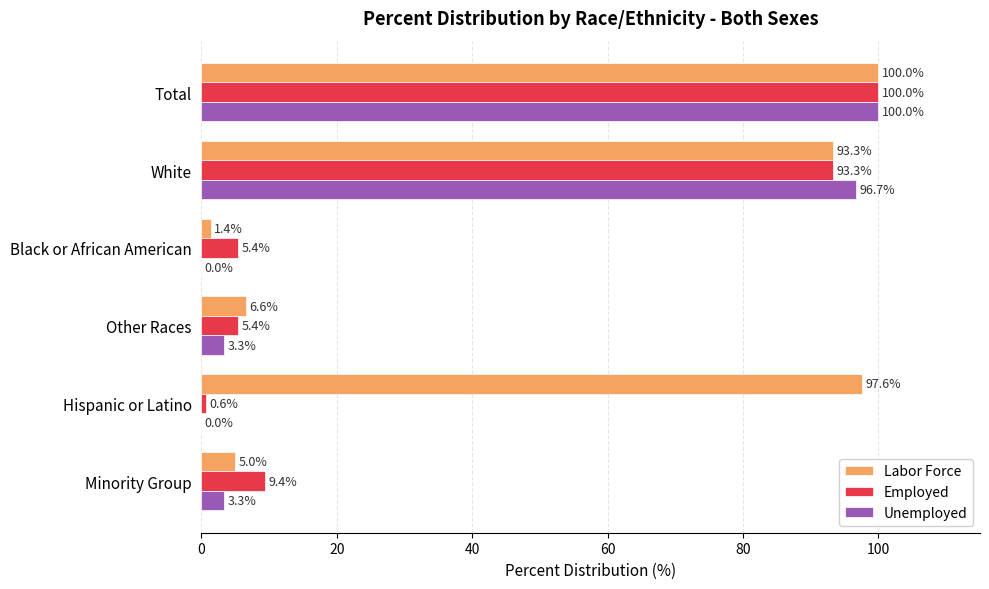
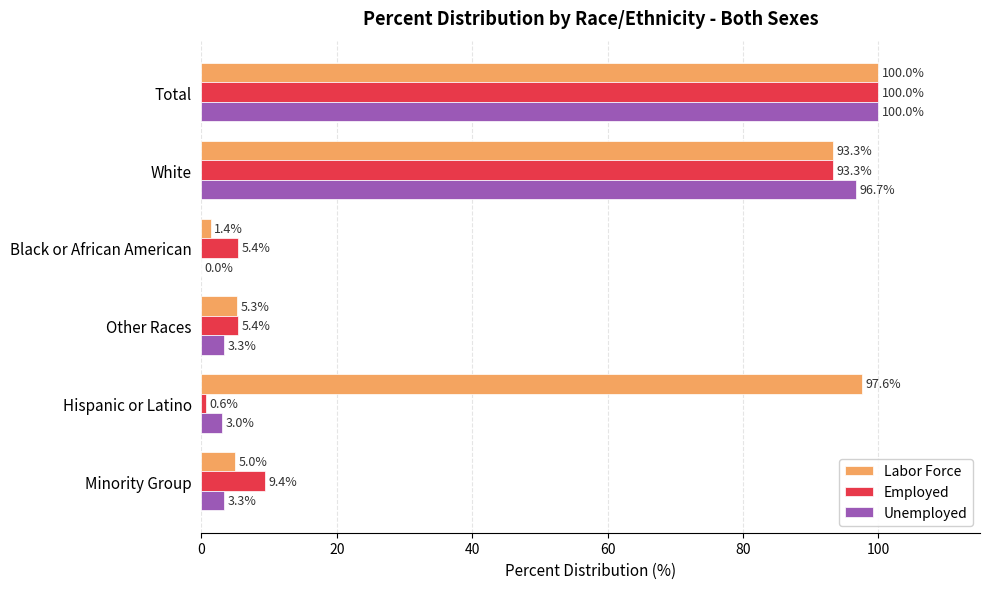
  {
    "Labor Force": {
      "Total": "100.0%",
      "White": "93.3%",
      "Black or African American": "1.4%",
-     "Other Races": "6.6%",
+     "Other Races": "5.3%",
      "Hispanic or Latino": "97.6%",
      "Minority Group": "5.0%"
    },
    "Employed": {
      "Total": "100.0%",
      "White": "93.3%",
      "Black or African American": "5.4%",
      "Other Races": "5.4%",
      "Hispanic or Latino": "0.6%",
      "Minority Group": "9.4%"
    },
    "Unemployed": {
      "Total": "100.0%",
      "White": "96.7%",
      "Black or African American": "0.0%",
      "Other Races": "3.3%",
-     "Hispanic or Latino": "0.0%",
+     "Hispanic or Latino": "3.0%",
      "Minority Group": "3.3%"
    }
  }
